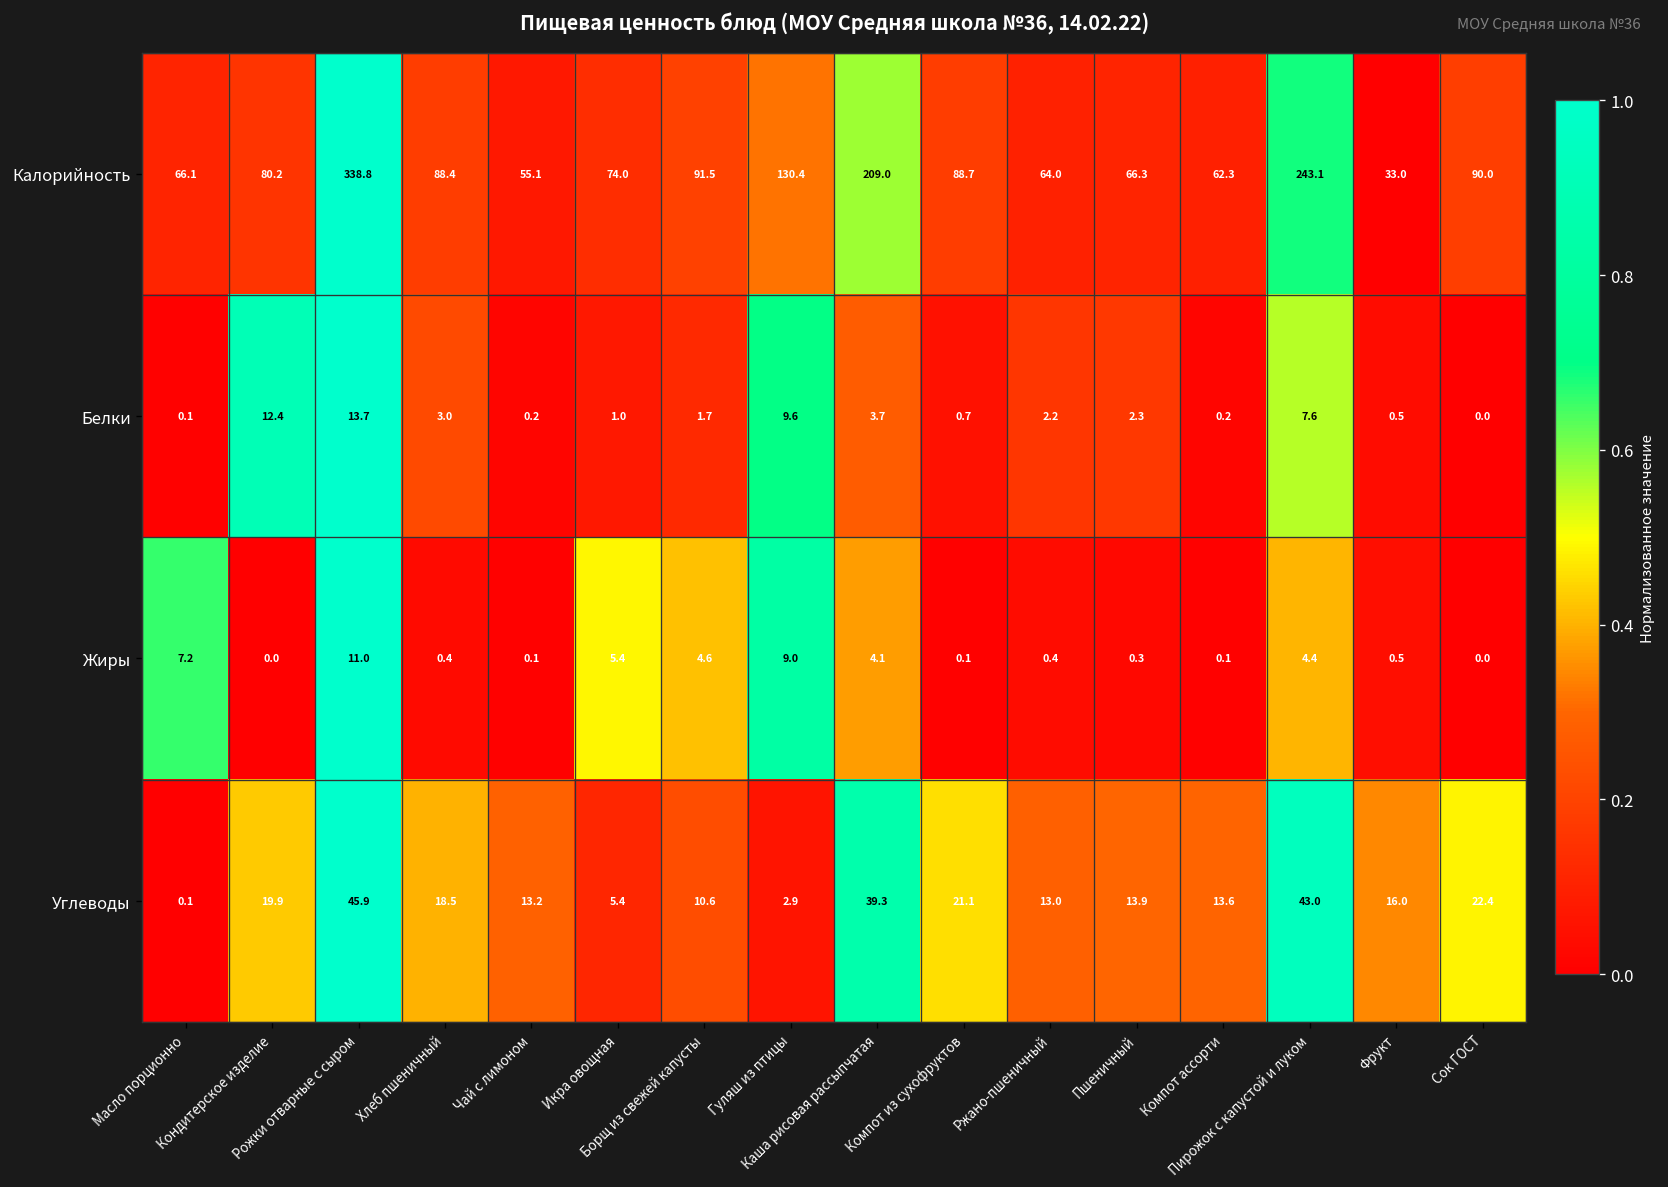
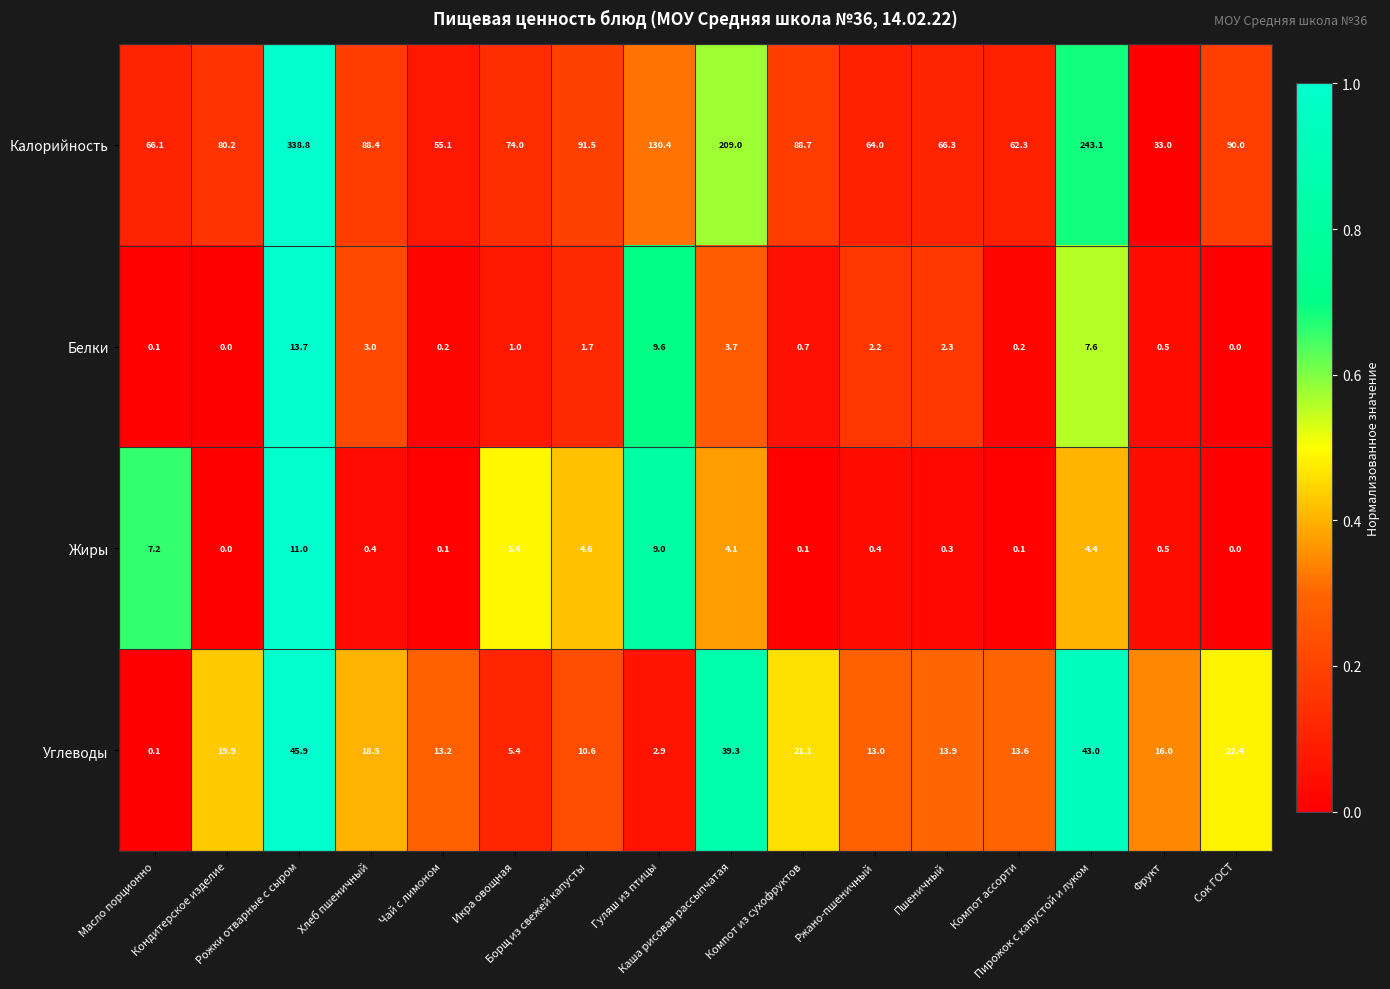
  {
    "Калорийность": {
      "Масло порционно": 66.1,
      "Кондитерское изделие": 80.2,
      "Рожки отварные с сыром": 338.8,
      "Хлеб пшеничный": 88.4,
      "Чай с лимоном": 55.1,
      "Икра овощная": 74.0,
      "Борщ из свежей капусты": 91.5,
      "Гуляш из птицы": 130.4,
      "Каша рисовая рассыпчатая": 209.0,
      "Компот из сухофруктов": 88.7,
      "Ржано-пшеничный": 64.0,
      "Пшеничный": 66.3,
      "Компот ассорти": 62.3,
      "Пирожок с капустой и луком": 243.1,
      "Фрукт": 33.0,
      "Сок ГОСТ": 90.0
    },
    "Белки": {
      "Масло порционно": 0.1,
-     "Кондитерское изделие": 12.4,
+     "Кондитерское изделие": 0.0,
      "Рожки отварные с сыром": 13.7,
      "Хлеб пшеничный": 3.0,
      "Чай с лимоном": 0.2,
      "Икра овощная": 1.0,
      "Борщ из свежей капусты": 1.7,
      "Гуляш из птицы": 9.6,
      "Каша рисовая рассыпчатая": 3.7,
      "Компот из сухофруктов": 0.7,
      "Ржано-пшеничный": 2.2,
      "Пшеничный": 2.3,
      "Компот ассорти": 0.2,
      "Пирожок с капустой и луком": 7.6,
      "Фрукт": 0.5,
      "Сок ГОСТ": 0.0
    },
    "Жиры": {
      "Масло порционно": 7.2,
      "Кондитерское изделие": 0.0,
      "Рожки отварные с сыром": 11.0,
      "Хлеб пшеничный": 0.4,
      "Чай с лимоном": 0.1,
      "Икра овощная": 5.4,
      "Борщ из свежей капусты": 4.6,
      "Гуляш из птицы": 9.0,
      "Каша рисовая рассыпчатая": 4.1,
      "Компот из сухофруктов": 0.1,
      "Ржано-пшеничный": 0.4,
      "Пшеничный": 0.3,
      "Компот ассорти": 0.1,
      "Пирожок с капустой и луком": 4.4,
      "Фрукт": 0.5,
      "Сок ГОСТ": 0.0
    },
    "Углеводы": {
      "Масло порционно": 0.1,
      "Кондитерское изделие": 19.9,
      "Рожки отварные с сыром": 45.9,
      "Хлеб пшеничный": 18.5,
      "Чай с лимоном": 13.2,
      "Икра овощная": 5.4,
      "Борщ из свежей капусты": 10.6,
      "Гуляш из птицы": 2.9,
      "Каша рисовая рассыпчатая": 39.3,
      "Компот из сухофруктов": 21.1,
      "Ржано-пшеничный": 13.0,
      "Пшеничный": 13.9,
      "Компот ассорти": 13.6,
      "Пирожок с капустой и луком": 43.0,
      "Фрукт": 16.0,
      "Сок ГОСТ": 22.4
    }
  }
